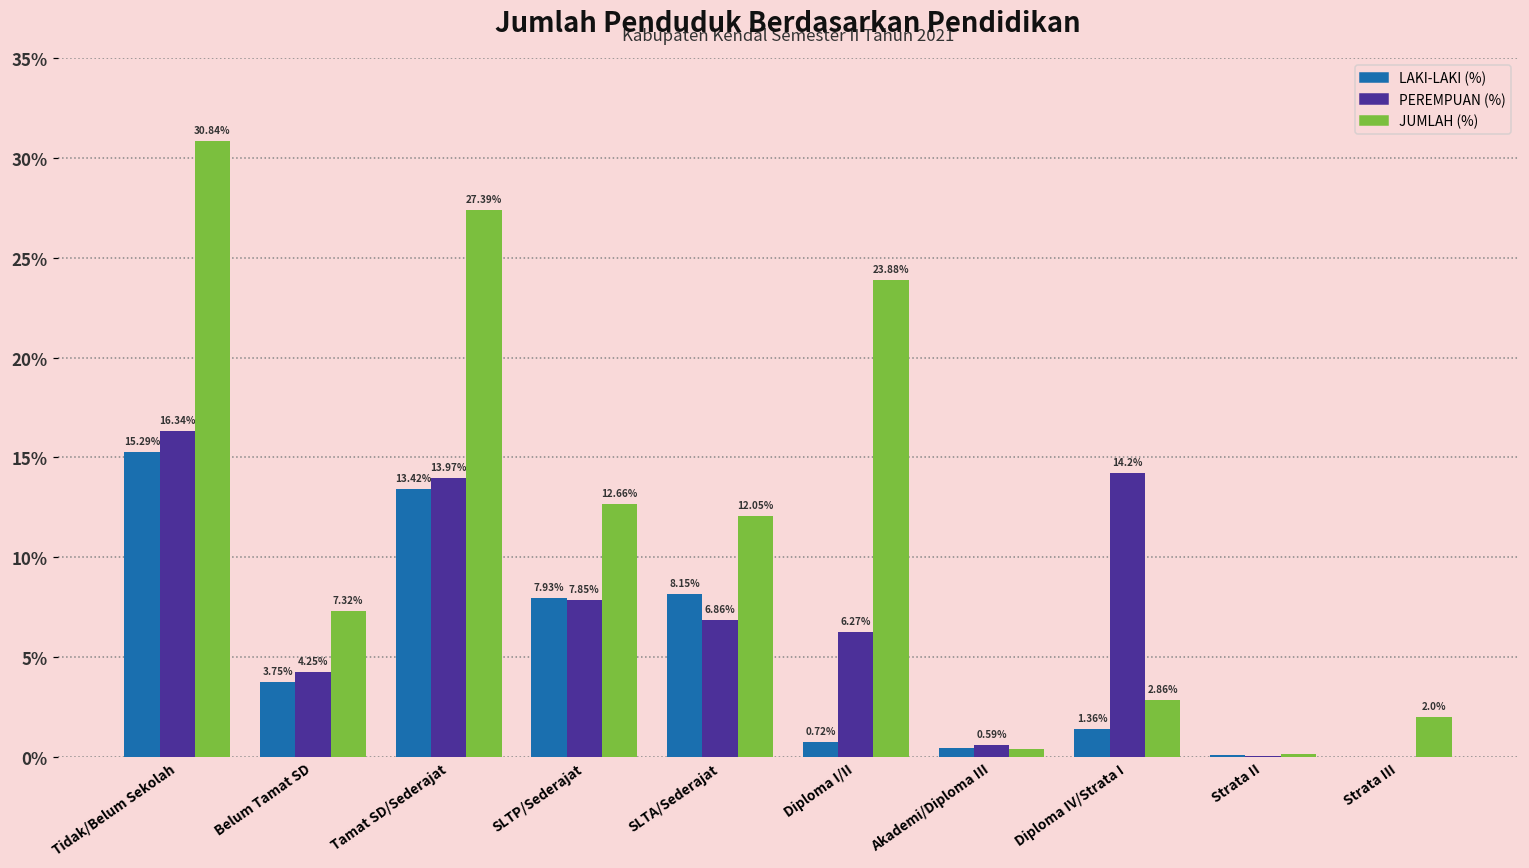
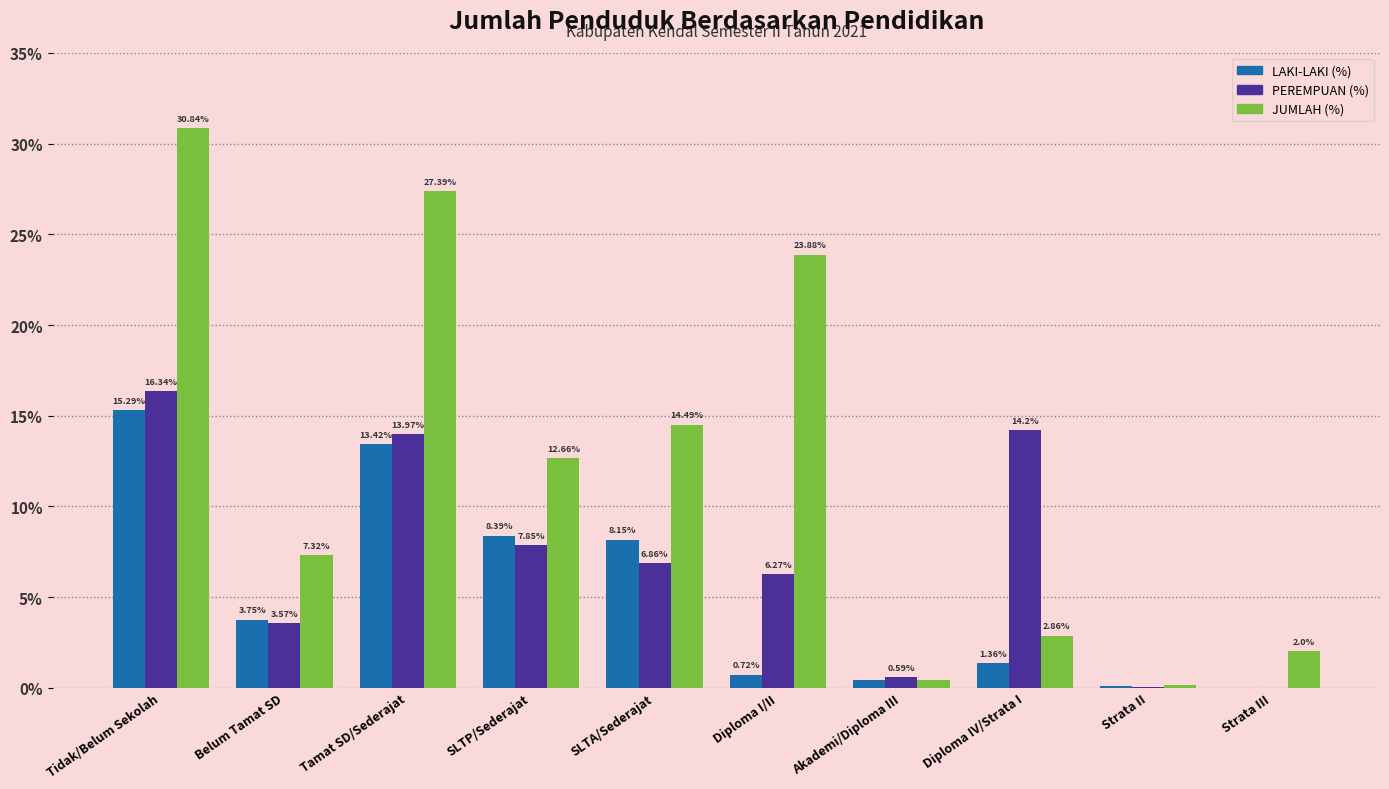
  {
    "LAKI-LAKI (%)": {
      "Tidak/Belum Sekolah": "15.29%",
      "Belum Tamat SD": "3.75%",
      "Tamat SD/Sederajat": "13.42%",
-     "SLTP/Sederajat": "7.93%",
+     "SLTP/Sederajat": "8.39%",
      "SLTA/Sederajat": "8.15%",
      "Diploma I/II": "0.72%",
      "Diploma IV/Strata I": "1.36%"
    },
    "PEREMPUAN (%)": {
      "Tidak/Belum Sekolah": "16.34%",
-     "Belum Tamat SD": "4.25%",
+     "Belum Tamat SD": "3.57%",
      "Tamat SD/Sederajat": "13.97%",
      "SLTP/Sederajat": "7.85%",
      "SLTA/Sederajat": "6.86%",
      "Diploma I/II": "6.27%",
      "Akademi/Diploma III": "0.59%",
      "Diploma IV/Strata I": "14.2%"
    },
    "JUMLAH (%)": {
      "Tidak/Belum Sekolah": "30.84%",
      "Belum Tamat SD": "7.32%",
      "Tamat SD/Sederajat": "27.39%",
      "SLTP/Sederajat": "12.66%",
-     "SLTA/Sederajat": "12.05%",
+     "SLTA/Sederajat": "14.49%",
      "Diploma I/II": "23.88%",
      "Diploma IV/Strata I": "2.86%",
      "Strata III": "2.0%"
    }
  }
